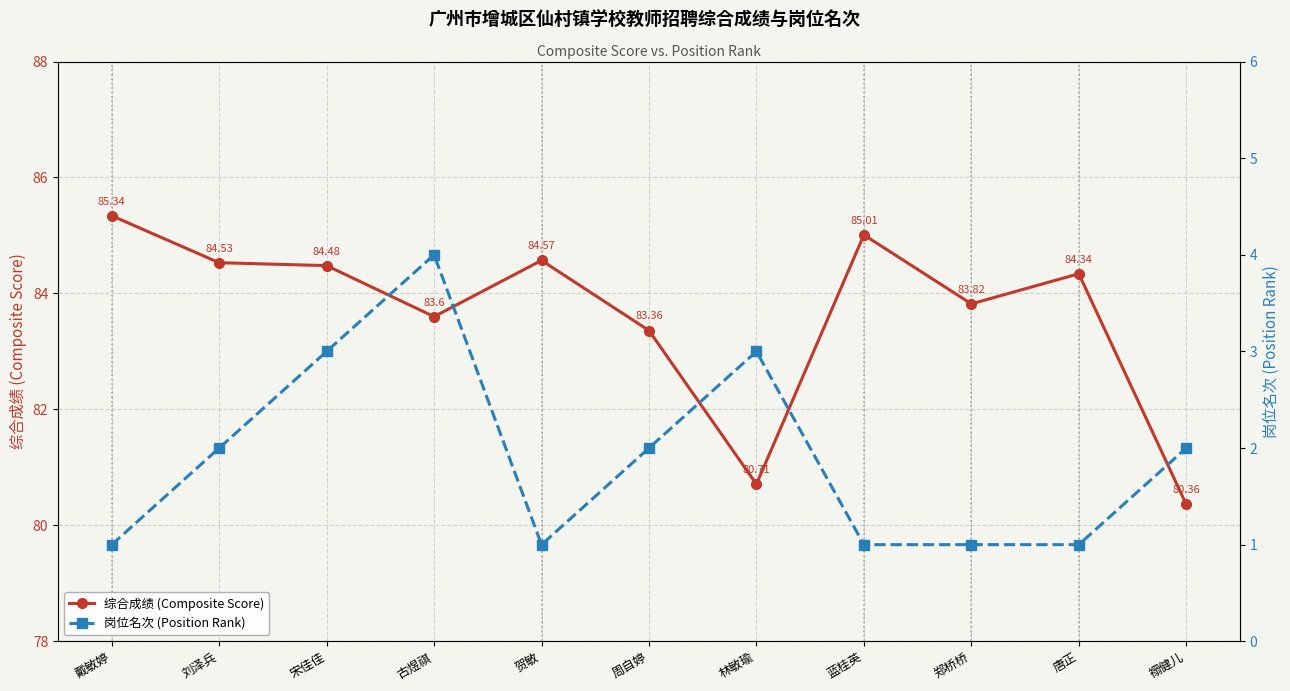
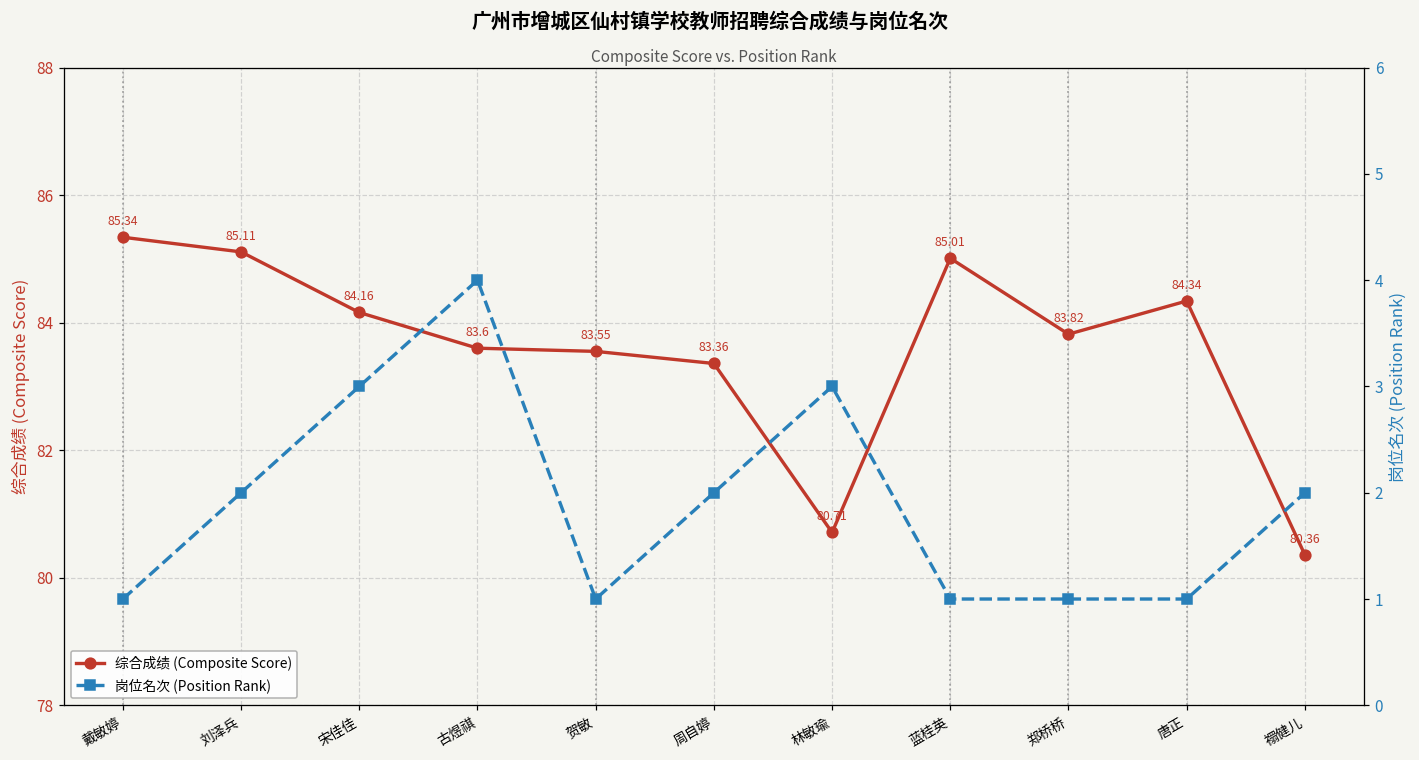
  {
    "综合成绩 (Composite Score)": {
      "戴敏婷": 85.34,
-     "刘泽兵": 84.53,
-     "宋佳佳": 84.48,
+     "刘泽兵": 85.11,
+     "宋佳佳": 84.16,
      "古煜祺": 83.6,
-     "贺敏": 84.57,
+     "贺敏": 83.55,
      "周自婷": 83.36,
      "林敏瑜": 80.71,
      "蓝桂英": 85.01,
      "郑桥桥": 83.82,
      "唐正": 84.34,
      "禤健儿": 80.36
    }
  }
